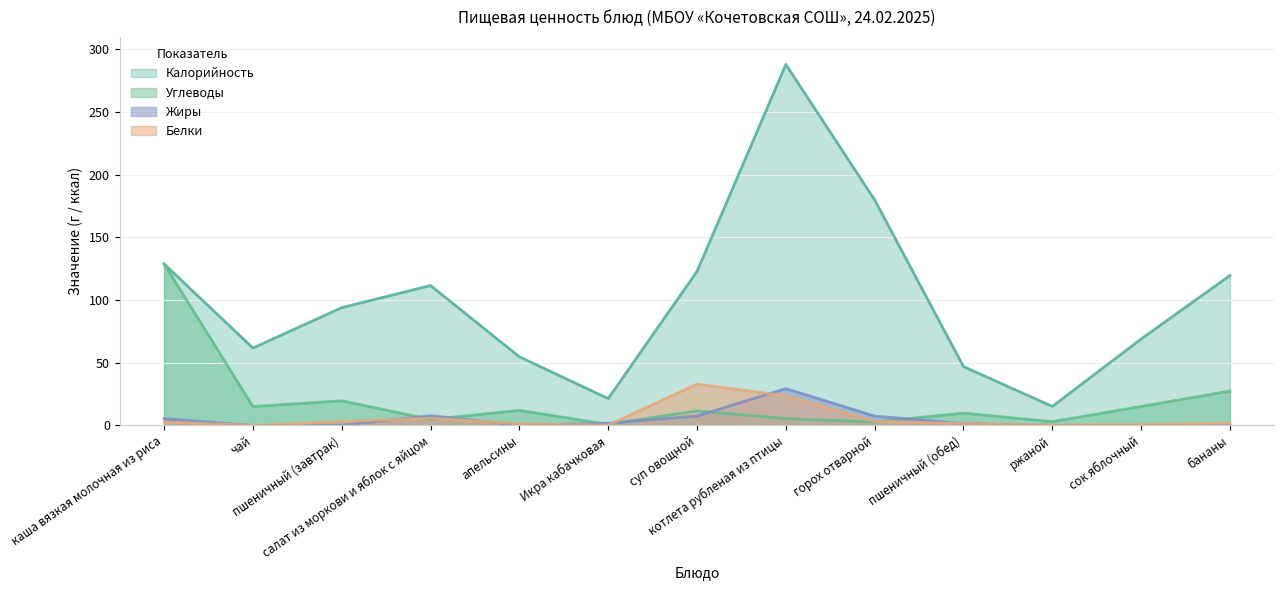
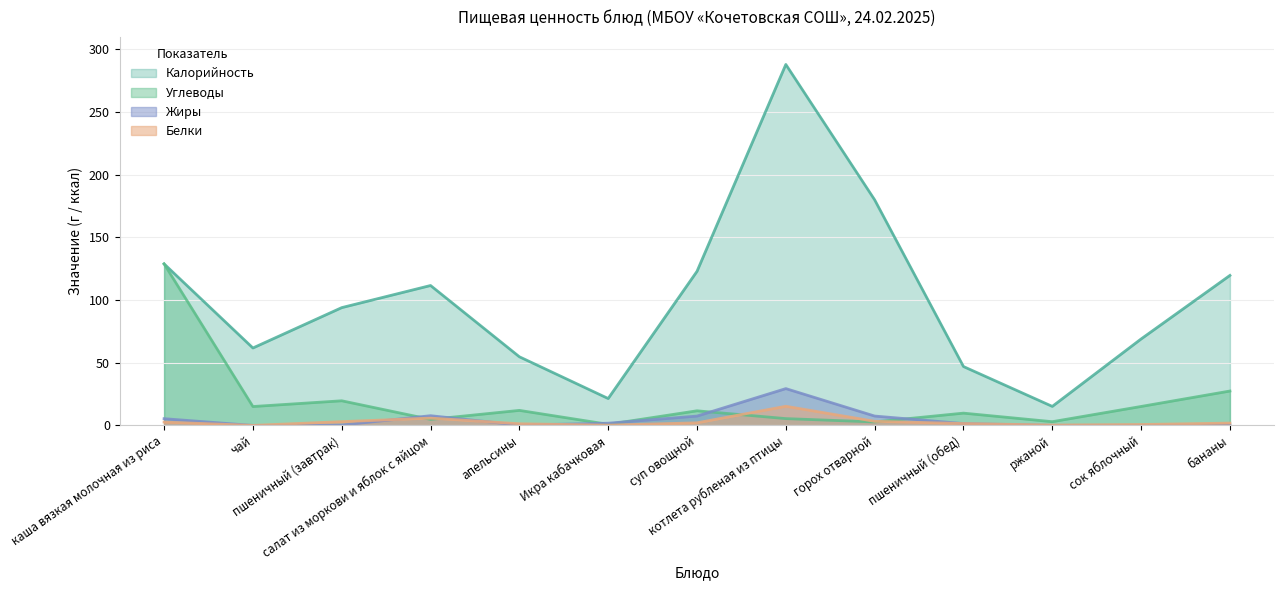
  {
    "Белки": {
      "каша вязкая молочная из риса": 3,
      "пшеничный (завтрак)": 3,
-     "суп овощной": 33,
-     "котлета рубленая из птицы": 24
+     "суп овощной": 2,
+     "котлета рубленая из птицы": 15
    }
  }
